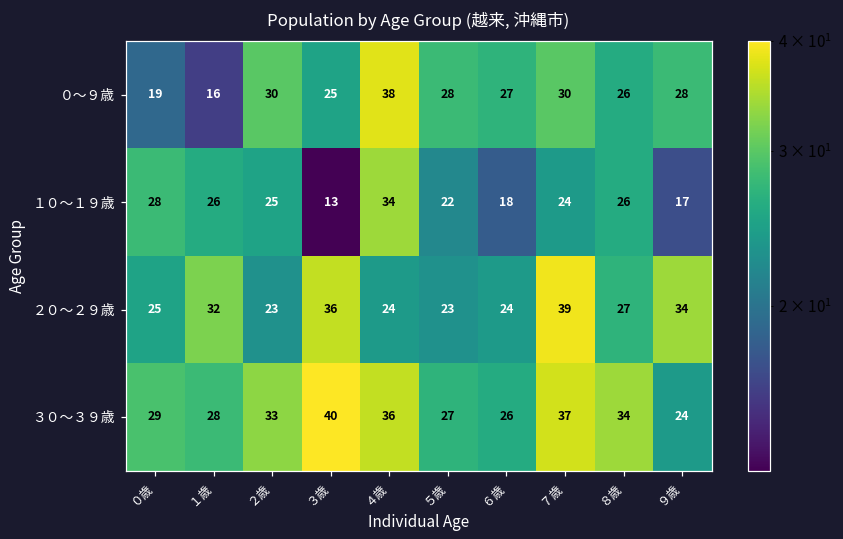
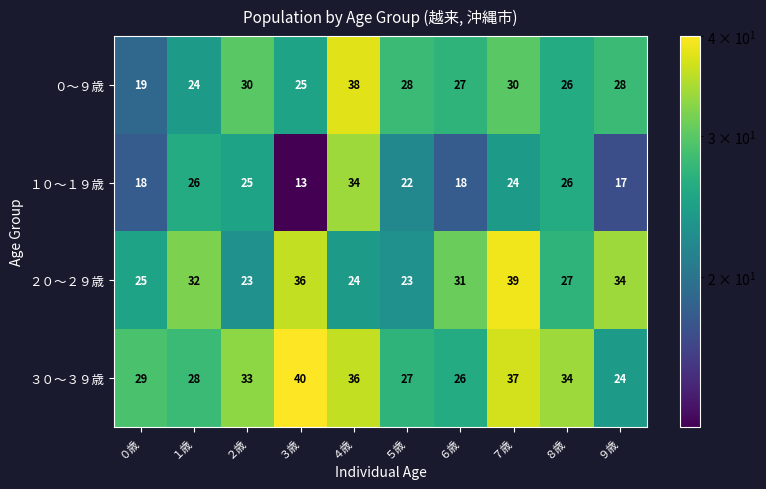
  {
    "０〜９歳": {
      "０歳": 19,
-     "１歳": 16,
+     "１歳": 24,
      "２歳": 30,
      "３歳": 25,
      "４歳": 38,
      "５歳": 28,
      "６歳": 27,
      "７歳": 30,
      "８歳": 26,
      "９歳": 28
    },
    "１０〜１９歳": {
-     "０歳": 28,
+     "０歳": 18,
      "１歳": 26,
      "２歳": 25,
      "３歳": 13,
      "４歳": 34,
      "５歳": 22,
      "６歳": 18,
      "７歳": 24,
      "８歳": 26,
      "９歳": 17
    },
    "２０〜２９歳": {
      "０歳": 25,
      "１歳": 32,
      "２歳": 23,
      "３歳": 36,
      "４歳": 24,
      "５歳": 23,
-     "６歳": 24,
+     "６歳": 31,
      "７歳": 39,
      "８歳": 27,
      "９歳": 34
    },
    "３０〜３９歳": {
      "０歳": 29,
      "１歳": 28,
      "２歳": 33,
      "３歳": 40,
      "４歳": 36,
      "５歳": 27,
      "６歳": 26,
      "７歳": 37,
      "８歳": 34,
      "９歳": 24
    }
  }
